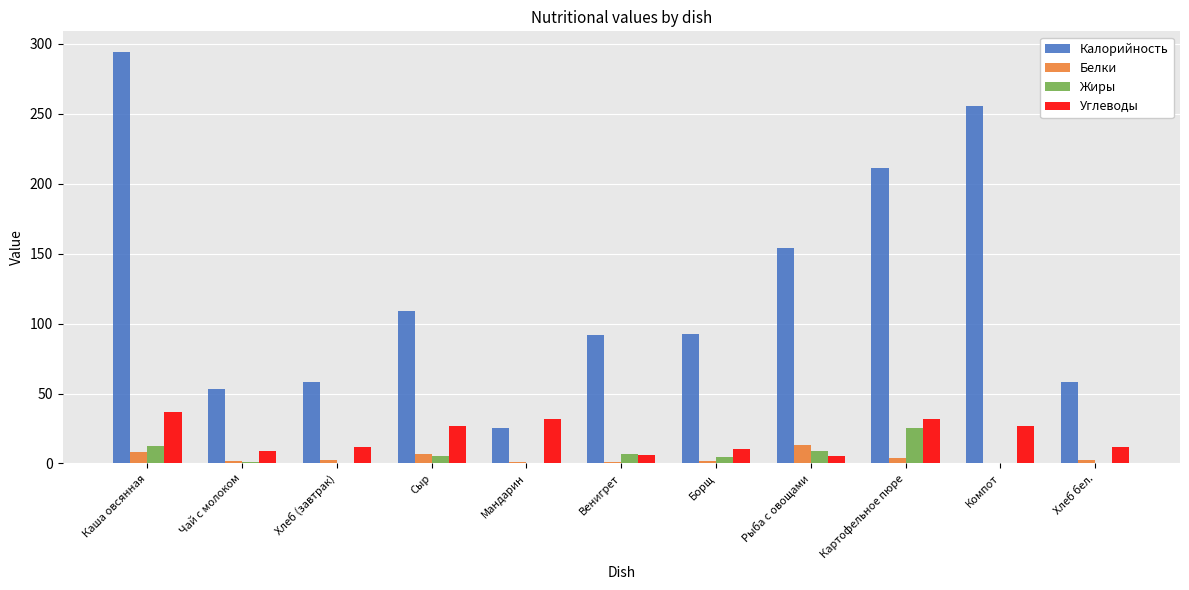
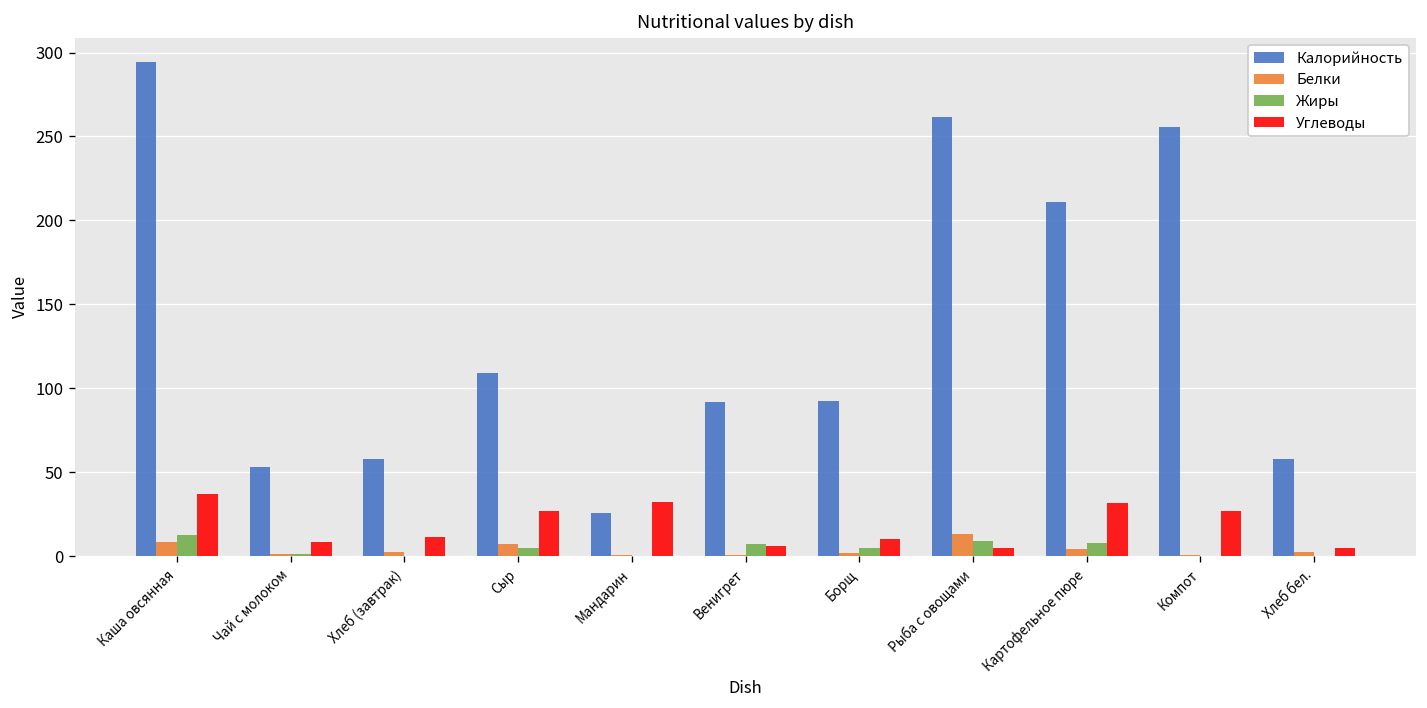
  {
    "Калорийность": {
      "Каша овсянная": 294,
      "Чай с молоком": 53,
      "Хлеб (завтрак)": 58,
      "Сыр": 109,
      "Мандарин": 26,
      "Венигрет": 92,
      "Борщ": 92,
-     "Рыба с овощами": 154,
+     "Рыба с овощами": 262,
      "Картофельное пюре": 211,
      "Компот": 255,
      "Хлеб бел.": 58
    },
    "Белки": {
      "Каша овсянная": 8,
      "Хлеб (завтрак)": 2,
      "Сыр": 7,
      "Рыба с овощами": 13,
      "Картофельное пюре": 4,
      "Хлеб бел.": 2
    },
    "Жиры": {
      "Каша овсянная": 13,
      "Сыр": 5,
      "Мандарин": 0,
      "Венигрет": 7,
      "Борщ": 5,
      "Рыба с овощами": 9,
-     "Картофельное пюре": 26,
+     "Картофельное пюре": 8,
      "Компот": 0
    },
    "Углеводы": {
      "Каша овсянная": 37,
      "Чай с молоком": 9,
      "Хлеб (завтрак)": 12,
      "Сыр": 27,
      "Мандарин": 32,
      "Венигрет": 6,
      "Борщ": 10,
      "Рыба с овощами": 5,
      "Картофельное пюре": 32,
      "Компот": 27,
-     "Хлеб бел.": 12
+     "Хлеб бел.": 5
    }
  }
